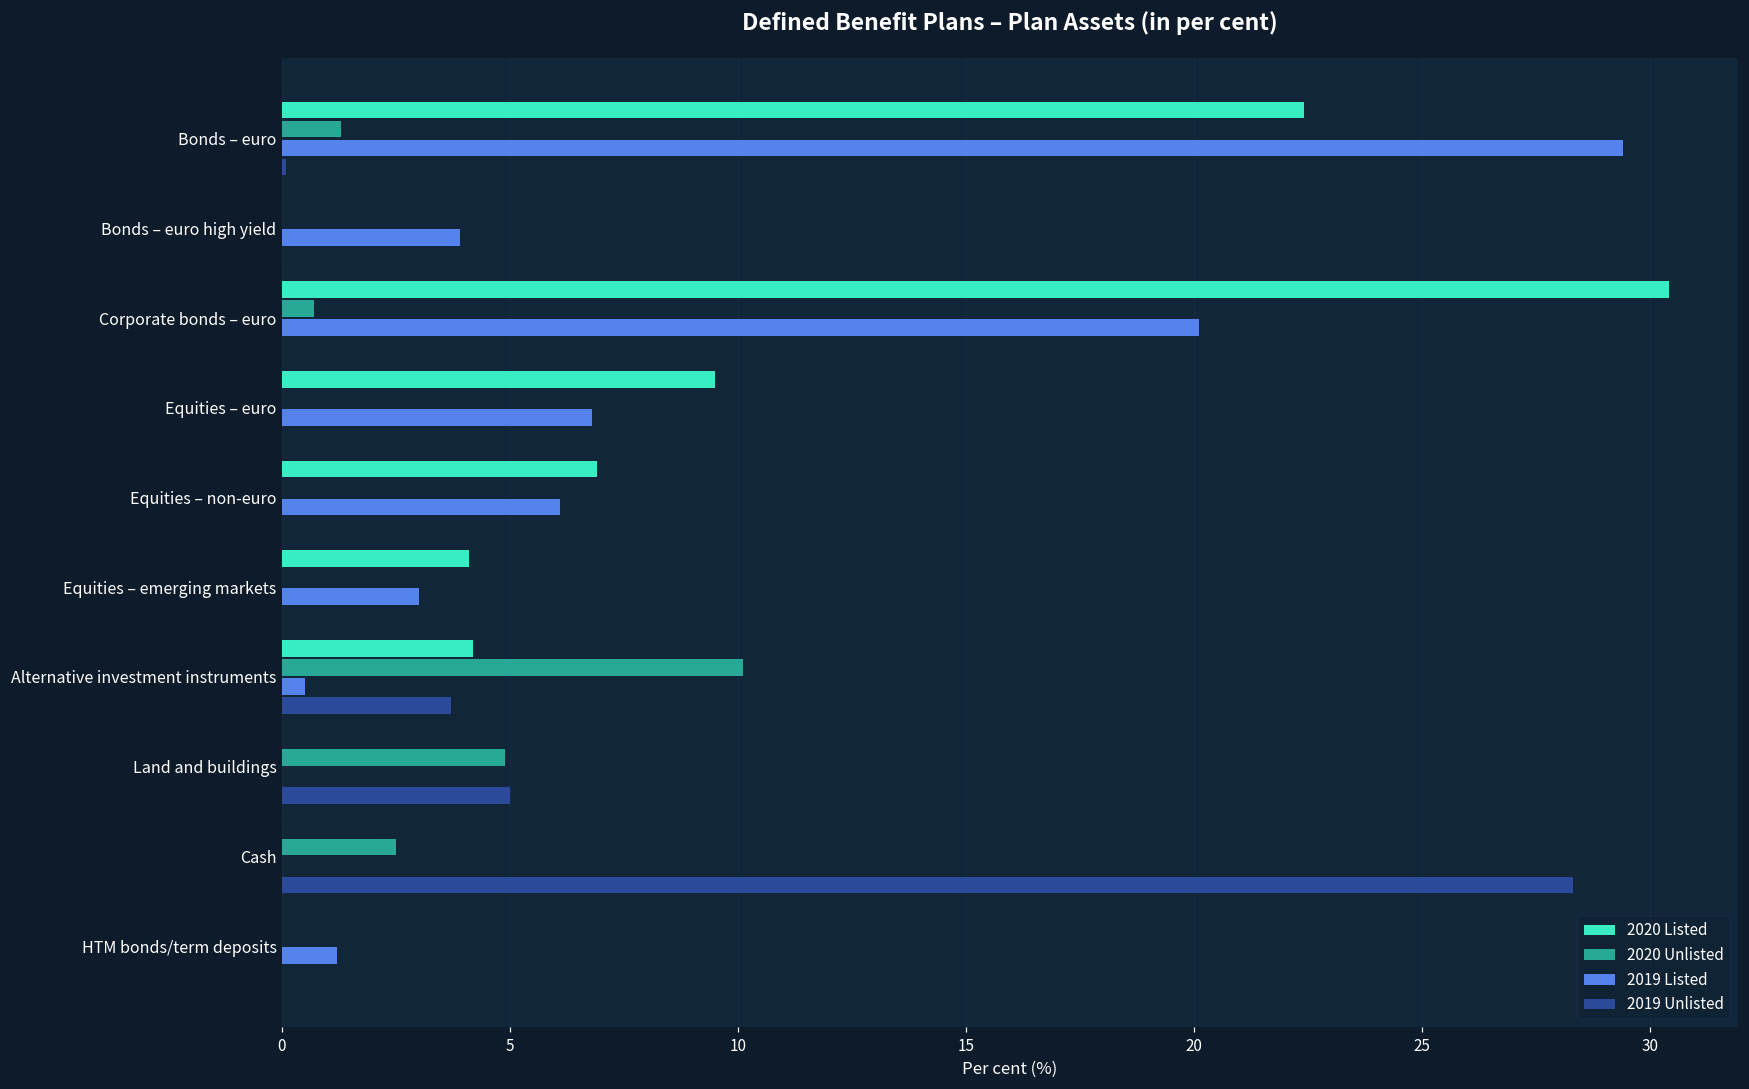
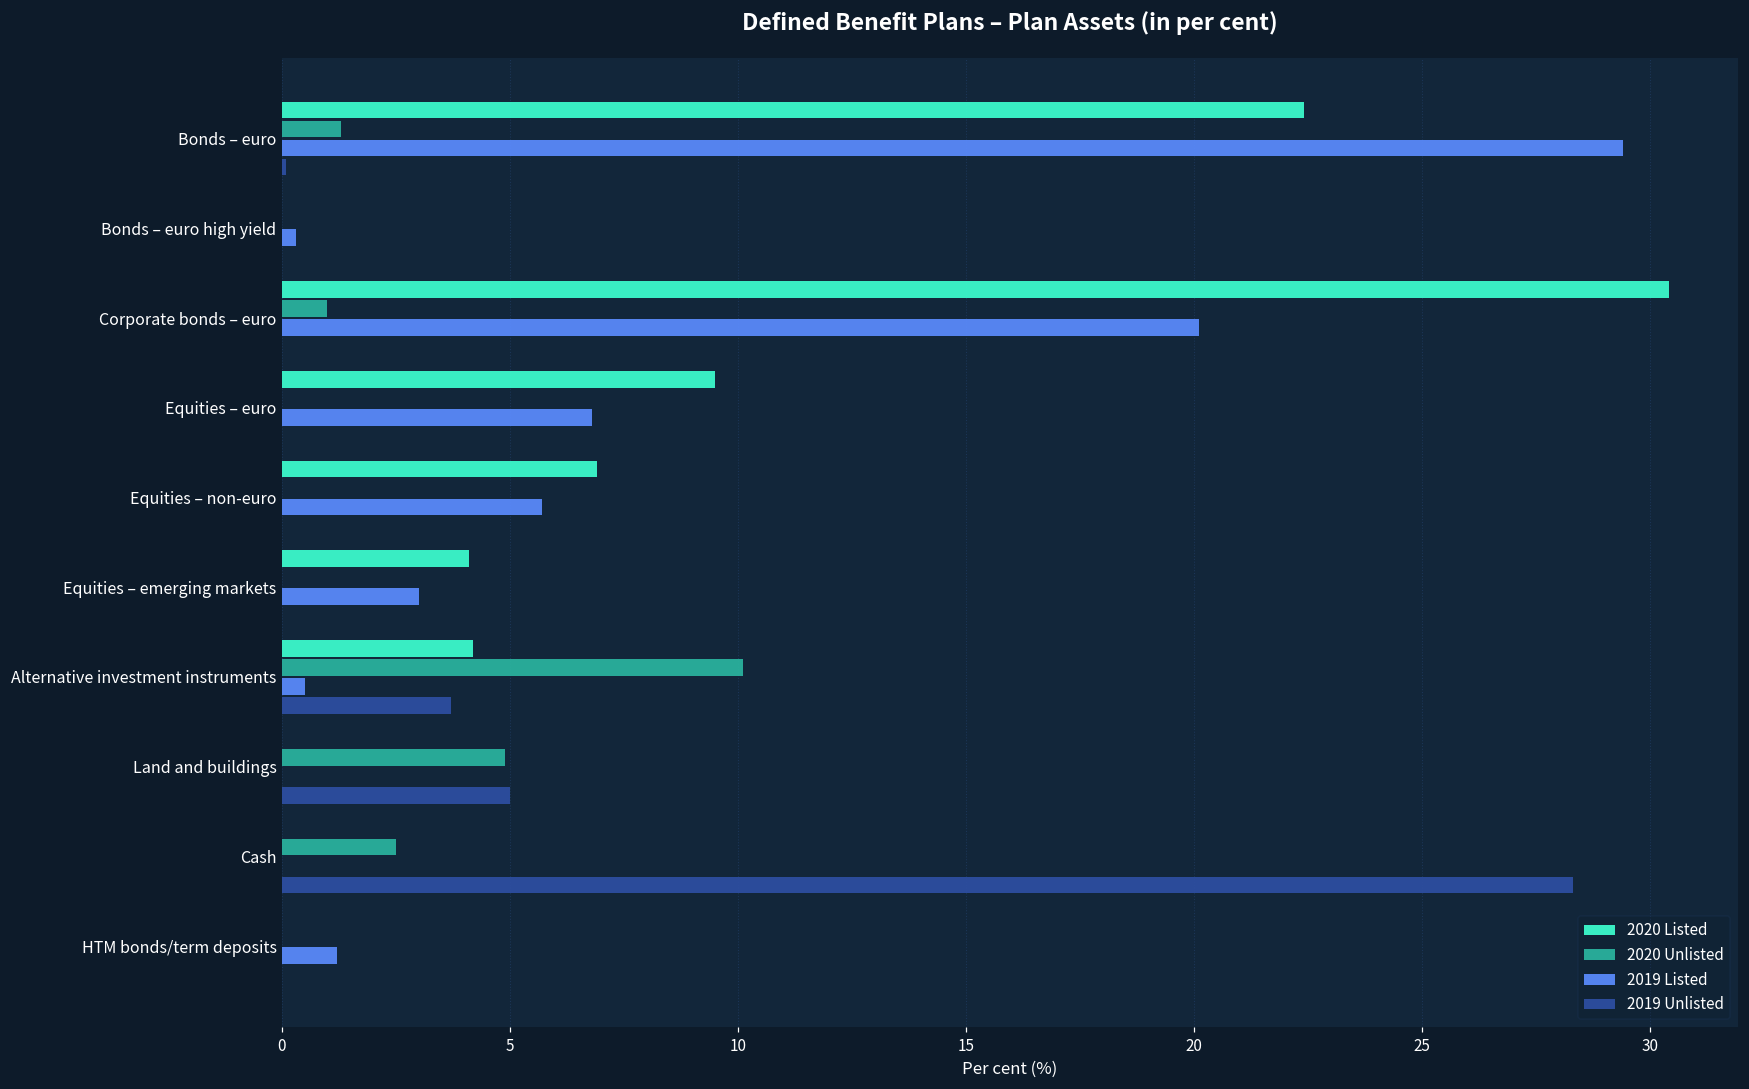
  {
    "2020 Listed": {
      "Bonds – euro": 22.4,
      "Bonds – euro high yield": 0.0,
      "Corporate bonds – euro": 30.4,
      "Equities – euro": 9.5,
      "Equities – non-euro": 6.9,
      "Equities – emerging markets": 4.1,
      "Alternative investment instruments": 4.2,
      "Land and buildings": 0.0,
      "Cash": 0.0,
      "HTM bonds/term deposits": 0.0
    },
    "2020 Unlisted": {
      "Bonds – euro": 1.3,
      "Bonds – euro high yield": 0.0,
-     "Corporate bonds – euro": 0.7,
+     "Corporate bonds – euro": 1.0,
      "Equities – euro": 0.0,
      "Equities – non-euro": 0.0,
      "Equities – emerging markets": 0.0,
      "Alternative investment instruments": 10.1,
      "Land and buildings": 4.9,
      "Cash": 2.5,
      "HTM bonds/term deposits": 0.0
    },
    "2019 Listed": {
      "Bonds – euro": 29.4,
-     "Bonds – euro high yield": 3.9,
+     "Bonds – euro high yield": 0.3,
      "Corporate bonds – euro": 20.1,
      "Equities – euro": 6.8,
-     "Equities – non-euro": 6.1,
+     "Equities – non-euro": 5.7,
      "Equities – emerging markets": 3.0,
      "Alternative investment instruments": 0.5,
      "Land and buildings": 0.0,
      "Cash": 0.0,
      "HTM bonds/term deposits": 1.2
    },
    "2019 Unlisted": {
      "Bonds – euro": 0.1,
      "Bonds – euro high yield": 0.0,
      "Corporate bonds – euro": 0.0,
      "Equities – euro": 0.0,
      "Equities – non-euro": 0.0,
      "Equities – emerging markets": 0.0,
      "Alternative investment instruments": 3.7,
      "Land and buildings": 5.0,
      "Cash": 28.3,
      "HTM bonds/term deposits": 0.0
    }
  }
